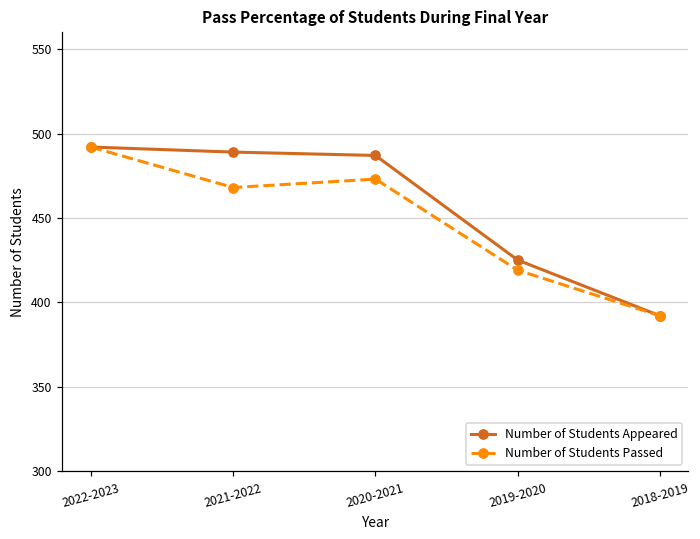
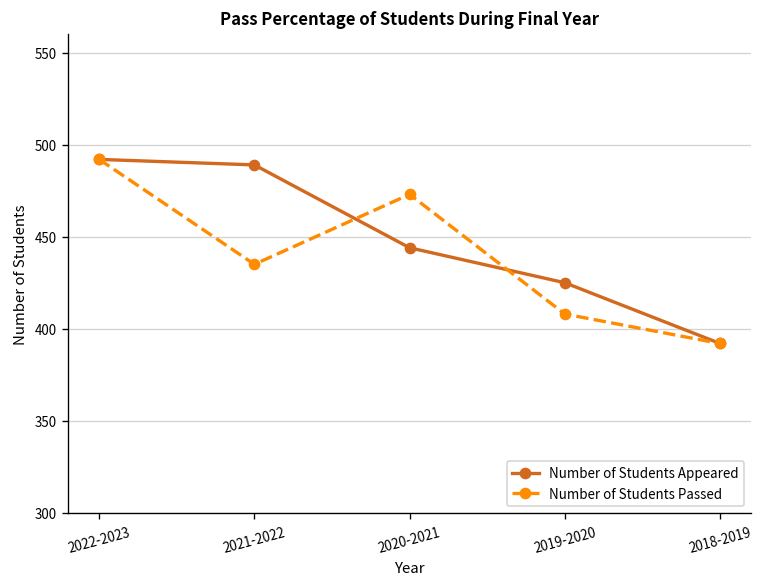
  {
    "Number of Students Appeared": {
      "2021-2022": 489,
-     "2020-2021": 487,
+     "2020-2021": 444,
      "2019-2020": 425
    },
    "Number of Students Passed": {
-     "2021-2022": 468,
+     "2021-2022": 435,
      "2020-2021": 473,
-     "2019-2020": 419
+     "2019-2020": 408
    }
  }
